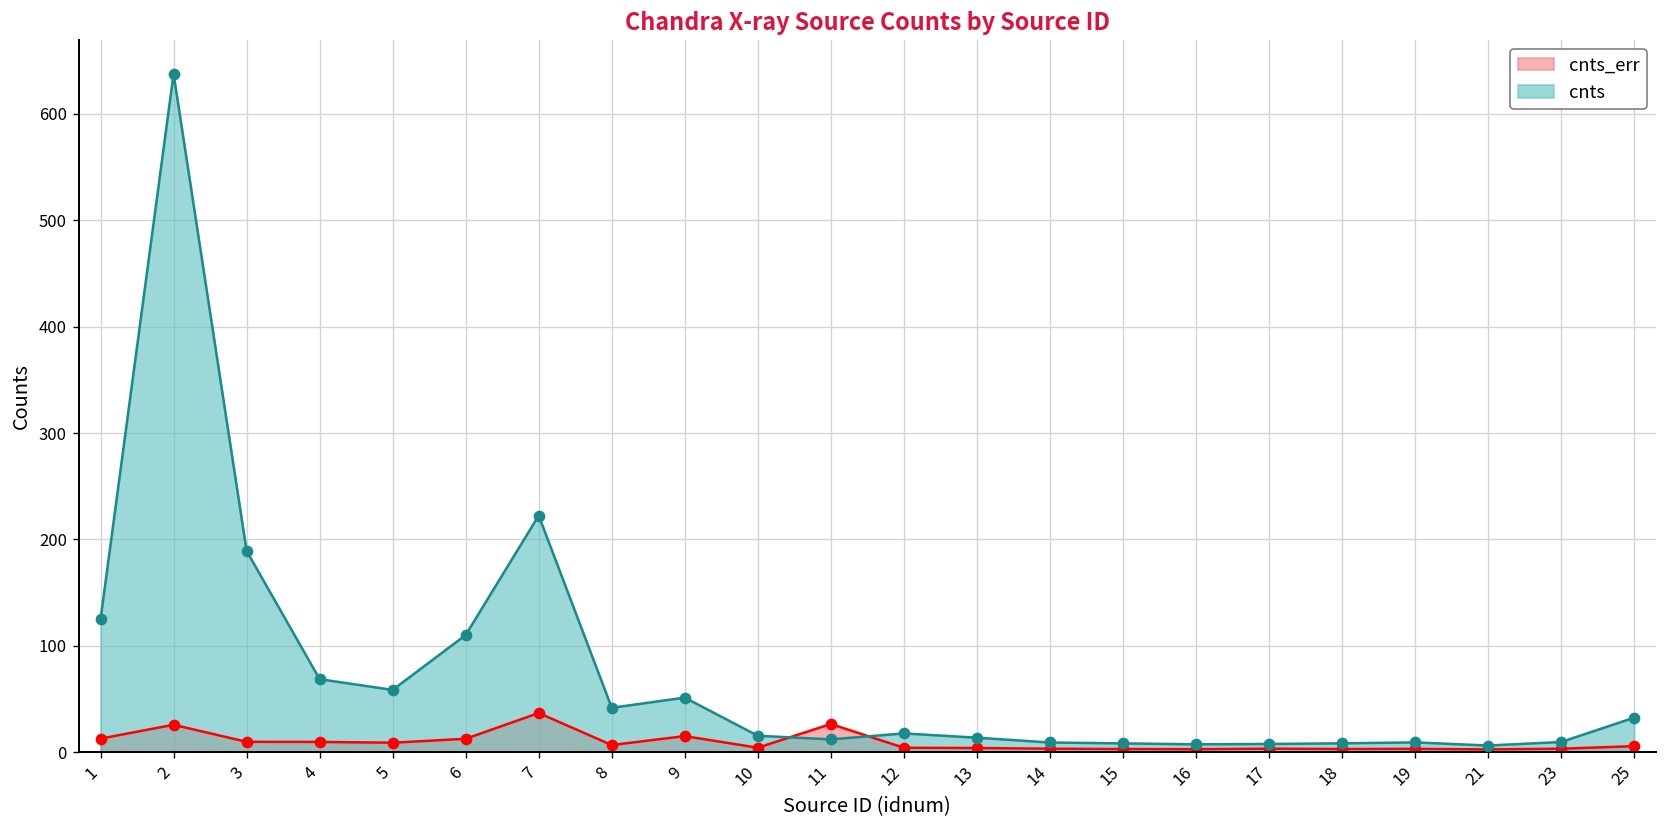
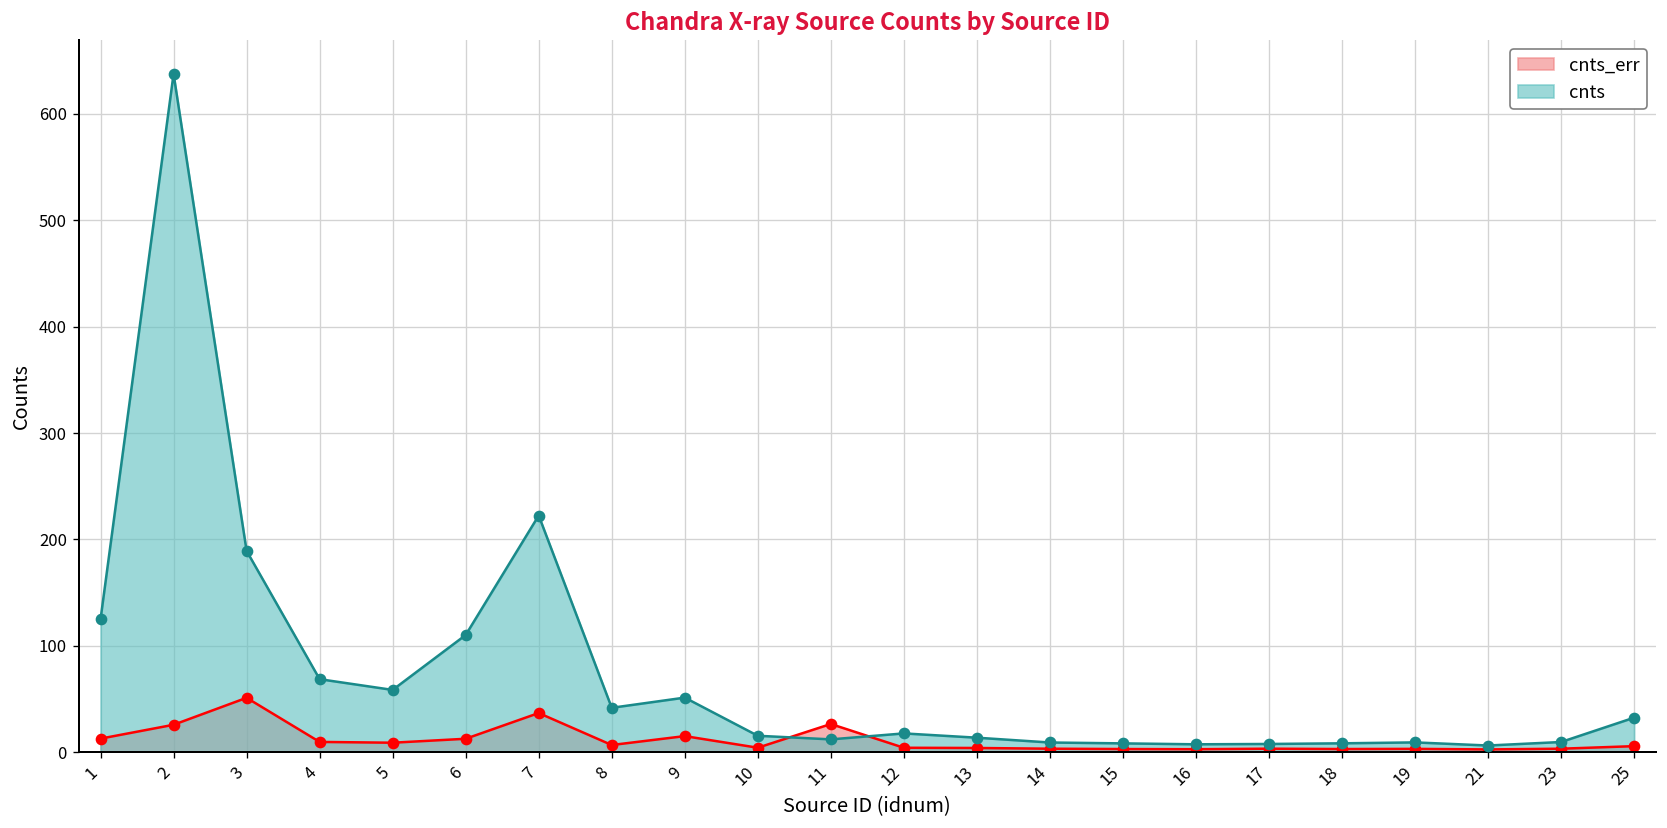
  {
    "cnts": {
      "1": 130,
      "2": 640,
      "3": 190,
      "4": 70,
      "5": 60,
      "6": 110,
      "7": 220,
      "8": 40,
      "9": 50,
      "10": 20,
      "11": 10,
      "12": 20,
      "13": 10,
      "14": 10,
      "15": 10,
      "16": 10,
      "17": 10,
      "18": 10,
      "19": 10,
      "21": 10,
      "23": 10,
      "25": 30
    },
    "cnts_err": {
      "1": 10,
      "2": 30,
-     "3": 10,
+     "3": 50,
      "4": 10,
      "5": 10,
      "6": 10,
      "7": 40,
      "8": 10,
      "9": 20,
      "10": 0,
      "11": 30,
      "12": 0,
      "13": 0,
      "14": 0,
      "15": 0,
      "16": 0,
      "17": 0,
      "18": 0,
      "19": 0,
      "21": 0,
      "23": 0,
      "25": 10
    }
  }
